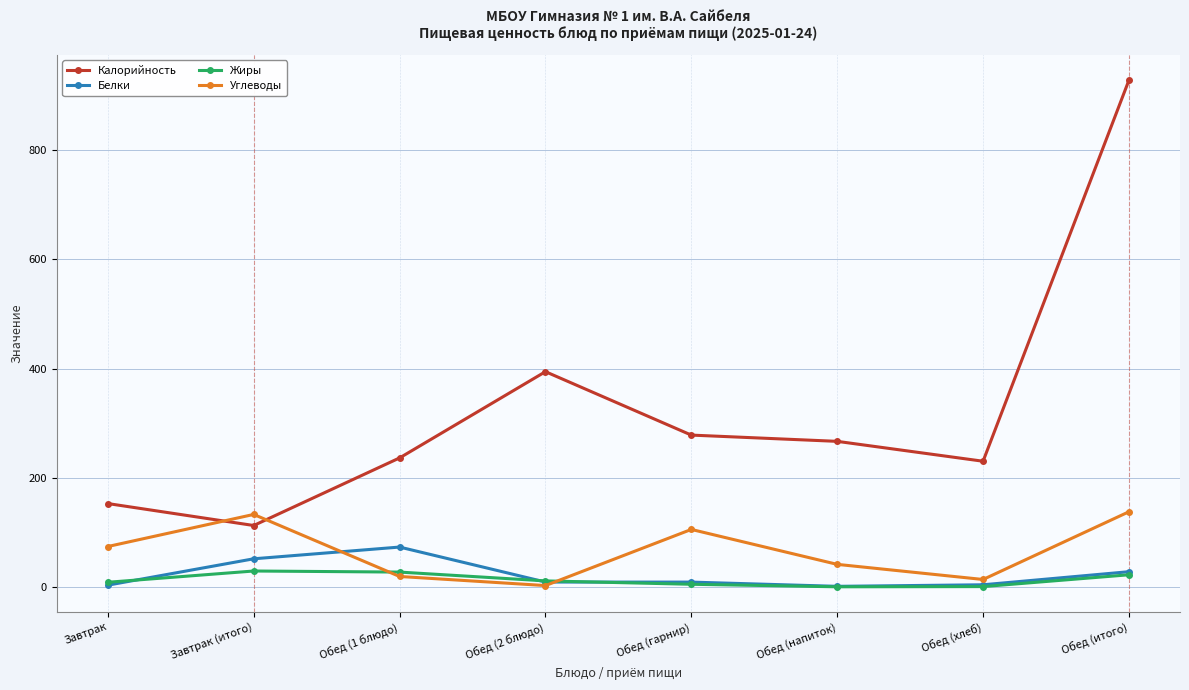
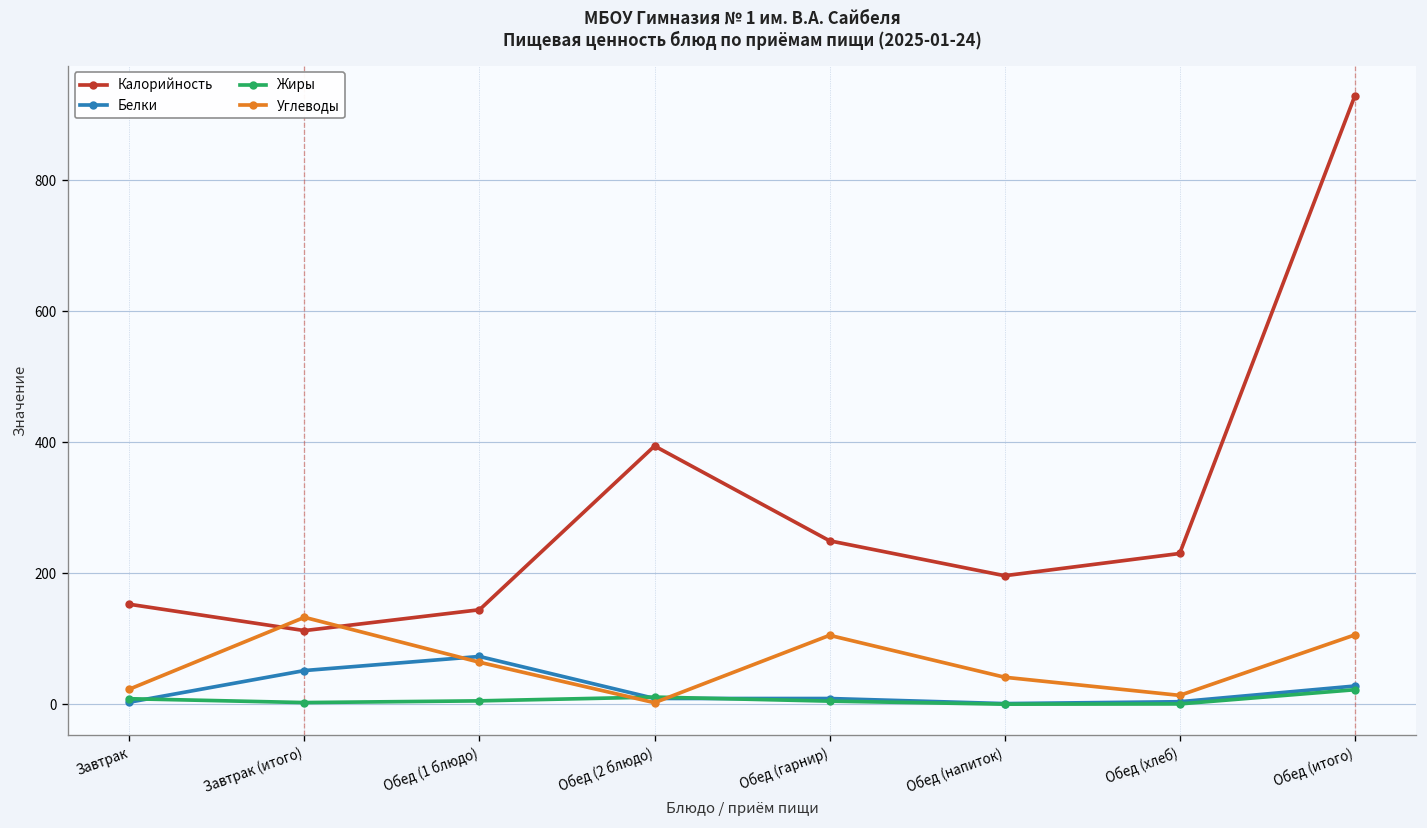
  {
    "Калорийность": {
      "Завтрак": 150,
      "Завтрак (итого)": 110,
-     "Обед (1 блюдо)": 240,
+     "Обед (1 блюдо)": 140,
      "Обед (2 блюдо)": 390,
-     "Обед (гарнир)": 280,
-     "Обед (напиток)": 270,
+     "Обед (гарнир)": 250,
+     "Обед (напиток)": 200,
      "Обед (хлеб)": 230,
      "Обед (итого)": 930
    },
    "Белки": {
      "Завтрак": 0,
      "Завтрак (итого)": 50,
      "Обед (1 блюдо)": 70,
      "Обед (итого)": 30
    },
    "Жиры": {
      "Завтрак": 10,
-     "Завтрак (итого)": 30,
-     "Обед (1 блюдо)": 30,
+     "Завтрак (итого)": 0,
+     "Обед (1 блюдо)": 10,
      "Обед (итого)": 20
    },
    "Углеводы": {
-     "Завтрак": 70,
+     "Завтрак": 20,
      "Завтрак (итого)": 130,
-     "Обед (1 блюдо)": 20,
+     "Обед (1 блюдо)": 60,
      "Обед (2 блюдо)": 0,
      "Обед (гарнир)": 110,
      "Обед (напиток)": 40,
      "Обед (хлеб)": 10,
-     "Обед (итого)": 140
+     "Обед (итого)": 110
    }
  }
